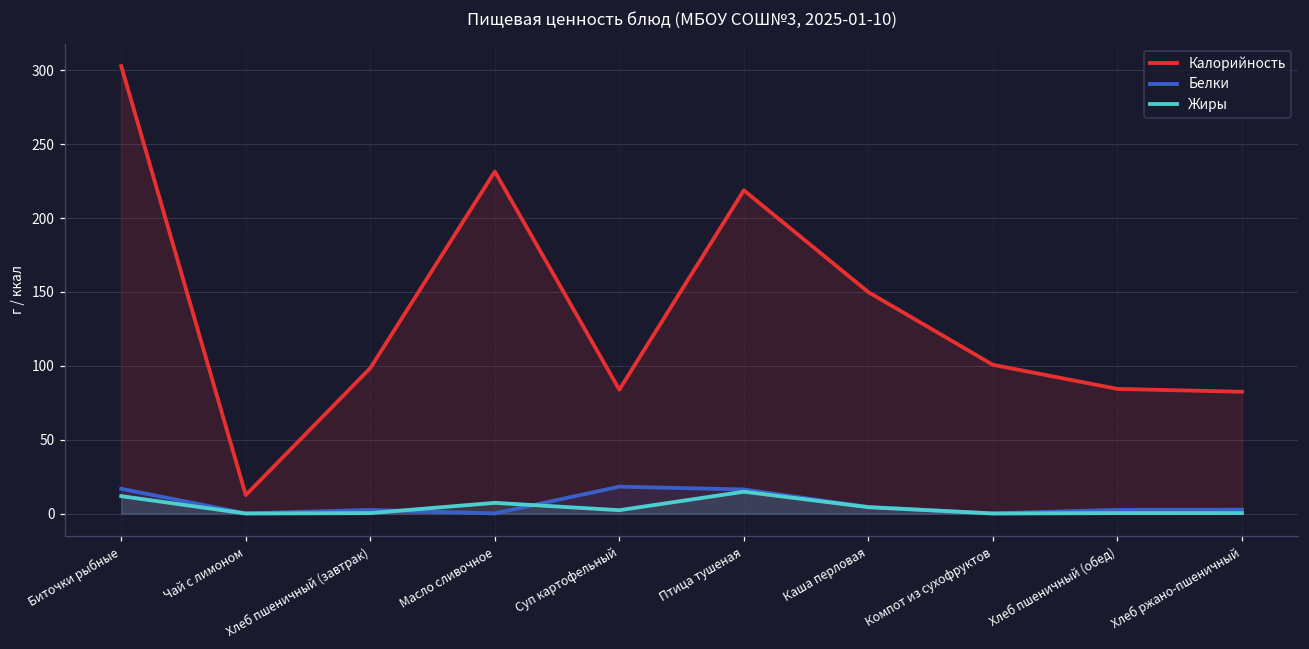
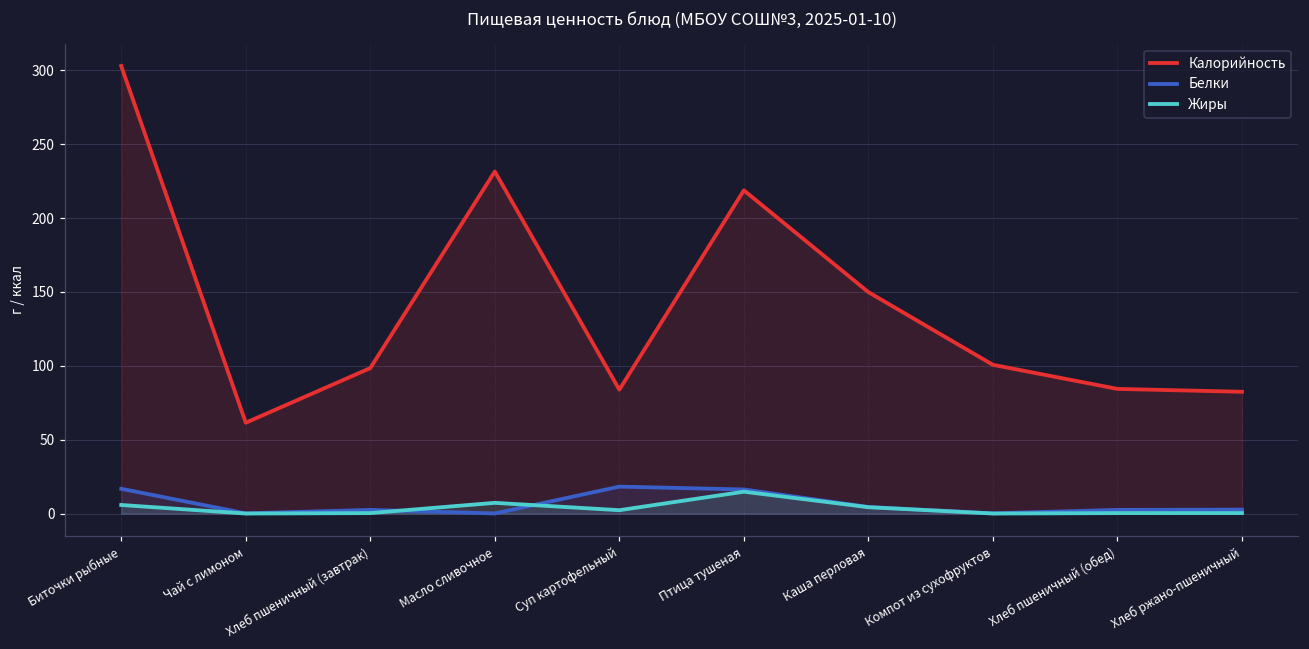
  {
    "Калорийность": {
      "Биточки рыбные": 303,
-     "Чай с лимоном": 13,
+     "Чай с лимоном": 62,
      "Хлеб пшеничный (завтрак)": 98,
      "Масло сливочное": 232,
      "Суп картофельный": 84,
      "Птица тушеная": 219,
      "Каша перловая": 150,
      "Компот из сухофруктов": 101,
      "Хлеб пшеничный (обед)": 84,
      "Хлеб ржано-пшеничный": 82
    },
    "Белки": {
      "Биточки рыбные": 17,
      "Хлеб пшеничный (завтрак)": 2,
      "Масло сливочное": 0,
      "Суп картофельный": 18,
      "Хлеб пшеничный (обед)": 2,
      "Хлеб ржано-пшеничный": 3
    },
    "Жиры": {
-     "Биточки рыбные": 12,
+     "Биточки рыбные": 6,
      "Хлеб пшеничный (завтрак)": 0,
      "Масло сливочное": 7,
      "Суп картофельный": 2,
      "Хлеб пшеничный (обед)": 0,
      "Хлеб ржано-пшеничный": 0
    }
  }
